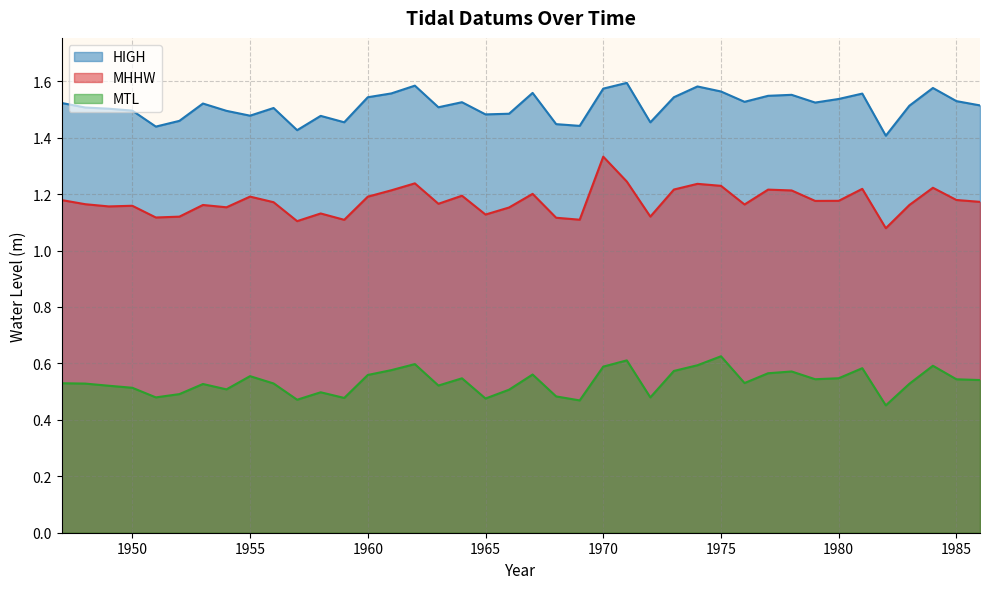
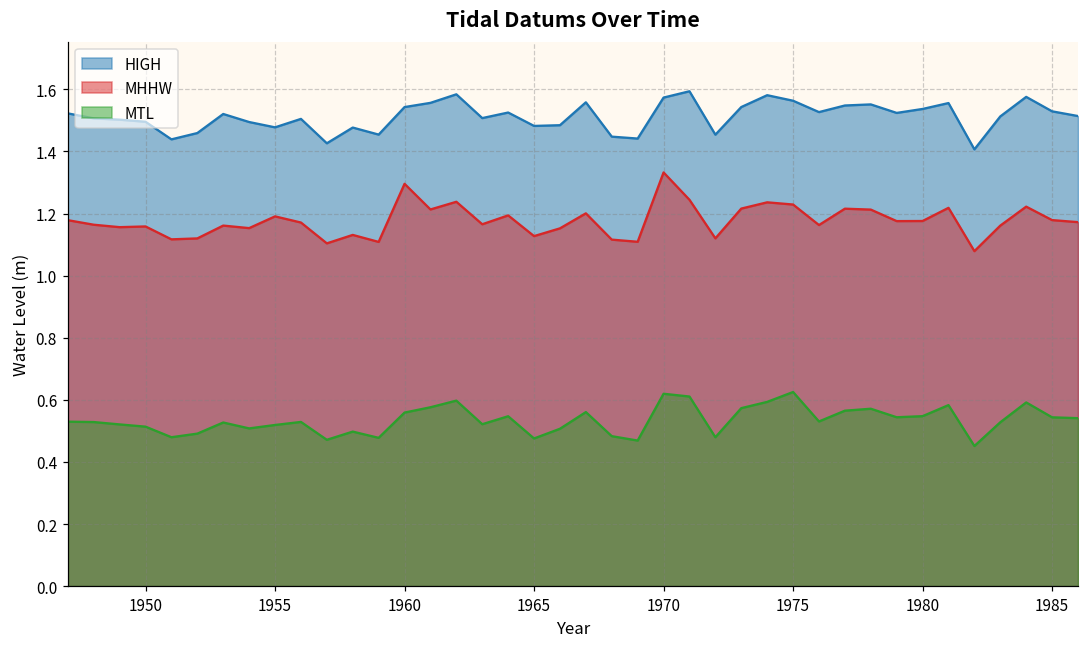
  {
    "HIGH": {
      "1955": 1.48,
      "1960": 1.54,
      "1965": 1.48,
      "1970": 1.57,
      "1975": 1.56,
      "1980": 1.54,
      "1985": 1.53
    },
    "MHHW": {
      "1950": 1.16,
      "1955": 1.19,
-     "1960": 1.19,
+     "1960": 1.30,
      "1965": 1.13,
      "1970": 1.33,
      "1975": 1.23,
      "1980": 1.18,
      "1985": 1.18
    },
    "MTL": {
      "1950": 0.51,
-     "1955": 0.55,
+     "1955": 0.52,
      "1960": 0.56,
      "1965": 0.48,
-     "1970": 0.59,
+     "1970": 0.62,
      "1975": 0.63,
      "1980": 0.55,
      "1985": 0.54
    }
  }
